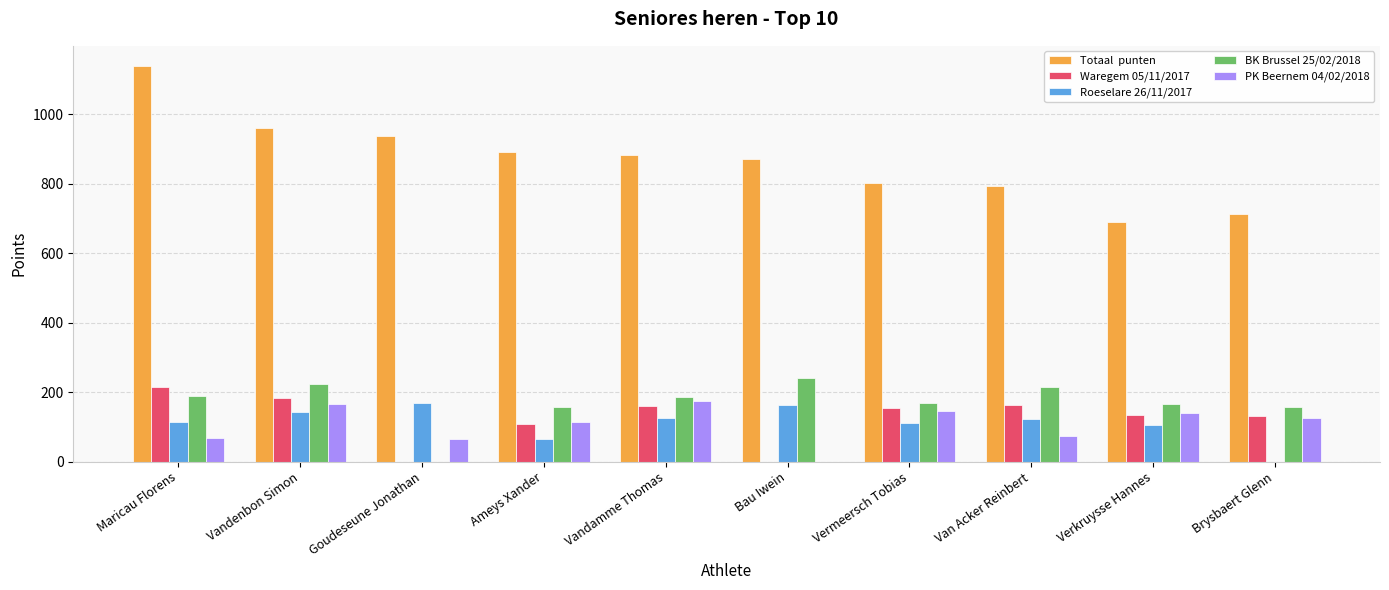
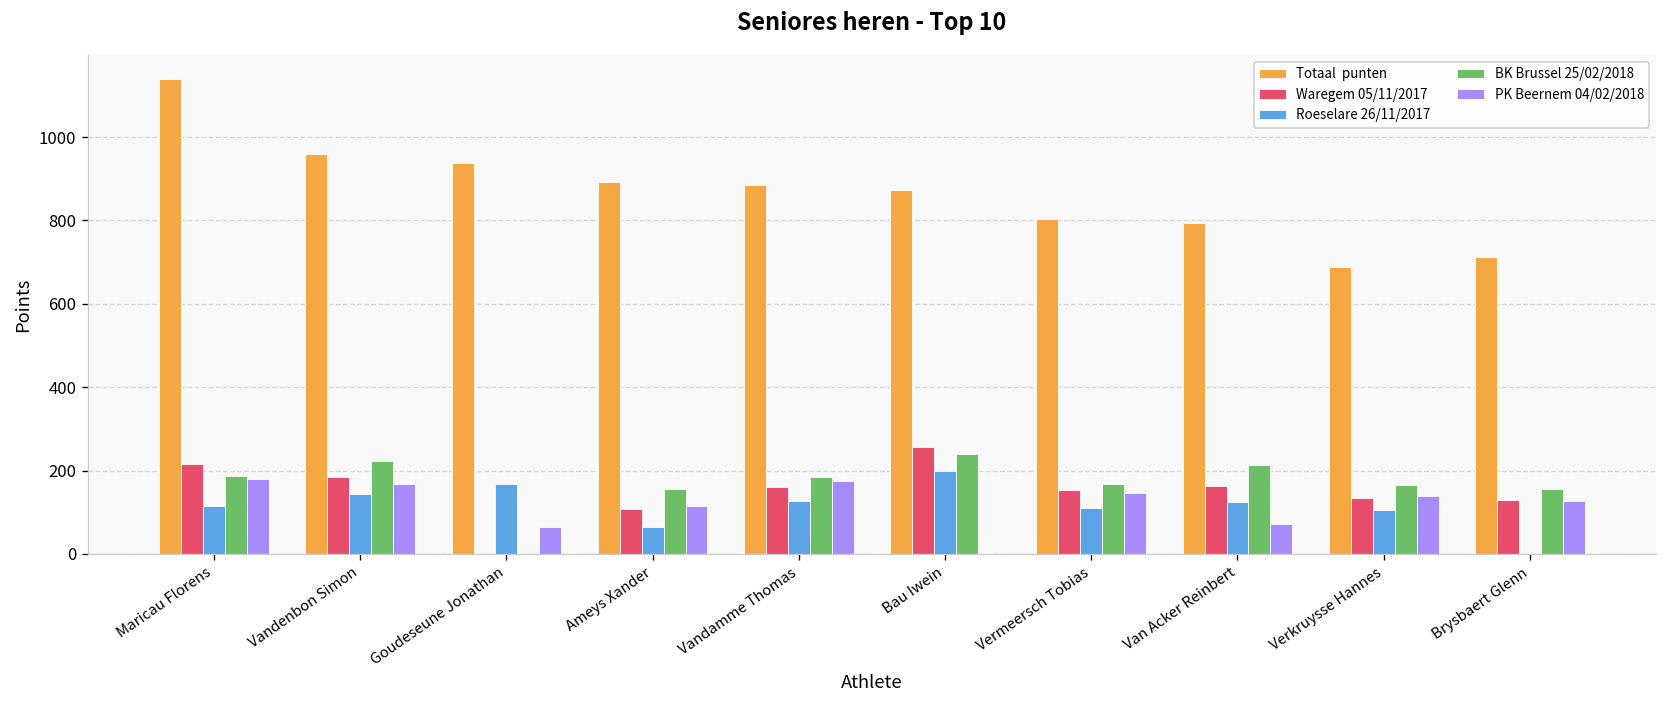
  {
    "Totaal punten": {
      "Maricau Florens": 1140,
      "Vandenbon Simon": 960,
      "Goudeseune Jonathan": 940,
      "Ameys Xander": 890,
      "Vandamme Thomas": 880,
      "Bau Iwein": 870,
      "Vermeersch Tobias": 800,
      "Van Acker Reinbert": 790,
      "Verkruysse Hannes": 690,
      "Brysbaert Glenn": 710
    },
    "Waregem 05/11/2017": {
      "Maricau Florens": 220,
      "Vandenbon Simon": 180,
      "Goudeseune Jonathan": 0,
      "Ameys Xander": 110,
      "Vandamme Thomas": 160,
-     "Bau Iwein": 0,
+     "Bau Iwein": 260,
      "Vermeersch Tobias": 150,
      "Van Acker Reinbert": 160,
      "Verkruysse Hannes": 130,
      "Brysbaert Glenn": 130
    },
    "Roeselare 26/11/2017": {
      "Maricau Florens": 110,
      "Vandenbon Simon": 140,
      "Goudeseune Jonathan": 170,
      "Ameys Xander": 70,
      "Vandamme Thomas": 130,
-     "Bau Iwein": 160,
+     "Bau Iwein": 200,
      "Vermeersch Tobias": 110,
      "Van Acker Reinbert": 120,
      "Verkruysse Hannes": 110,
      "Brysbaert Glenn": 0
    },
    "BK Brussel 25/02/2018": {
      "Maricau Florens": 190,
      "Vandenbon Simon": 220,
      "Goudeseune Jonathan": 0,
      "Ameys Xander": 160,
      "Vandamme Thomas": 190,
      "Bau Iwein": 240,
      "Vermeersch Tobias": 170,
      "Van Acker Reinbert": 210,
      "Verkruysse Hannes": 170,
      "Brysbaert Glenn": 160
    },
    "PK Beernem 04/02/2018": {
-     "Maricau Florens": 70,
+     "Maricau Florens": 180,
      "Vandenbon Simon": 170,
      "Goudeseune Jonathan": 60,
      "Ameys Xander": 110,
      "Vandamme Thomas": 170,
      "Bau Iwein": 0,
      "Vermeersch Tobias": 150,
      "Van Acker Reinbert": 70,
      "Verkruysse Hannes": 140,
      "Brysbaert Glenn": 130
    }
  }
